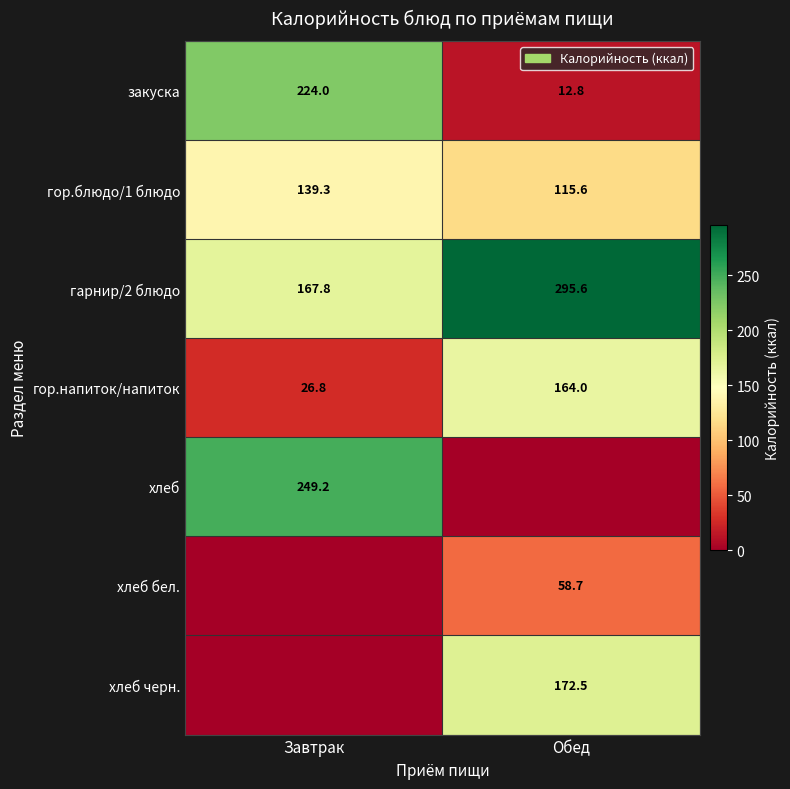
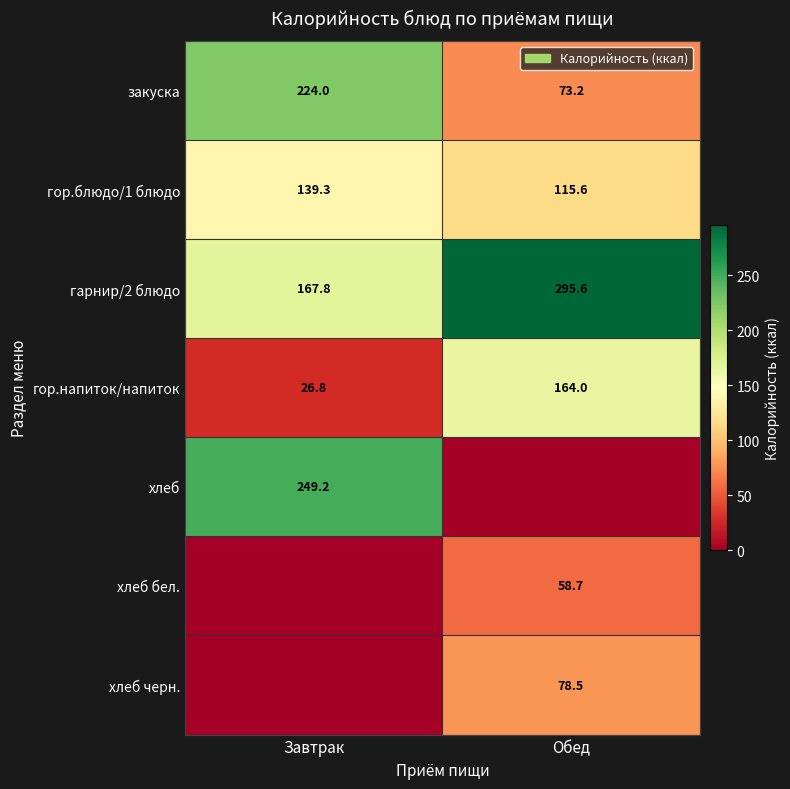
  {
    "закуска": {
      "Завтрак": 224.0,
-     "Обед": 12.8
+     "Обед": 73.2
    },
    "гор.блюдо/1 блюдо": {
      "Завтрак": 139.3,
      "Обед": 115.6
    },
    "гарнир/2 блюдо": {
      "Завтрак": 167.8,
      "Обед": 295.6
    },
    "гор.напиток/напиток": {
      "Завтрак": 26.8,
      "Обед": 164.0
    },
    "хлеб": {
      "Завтрак": 249.2
    },
    "хлеб бел.": {
      "Обед": 58.7
    },
    "хлеб черн.": {
-     "Обед": 172.5
+     "Обед": 78.5
    }
  }
